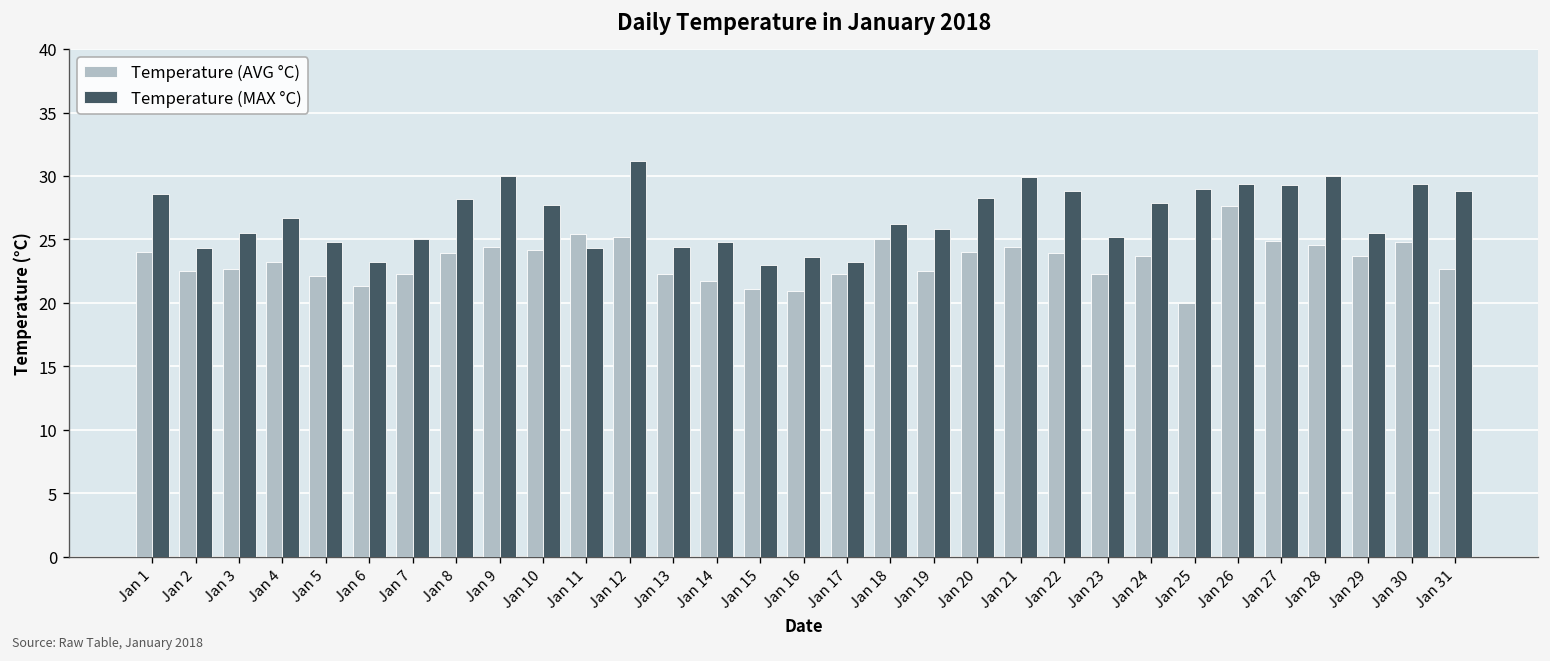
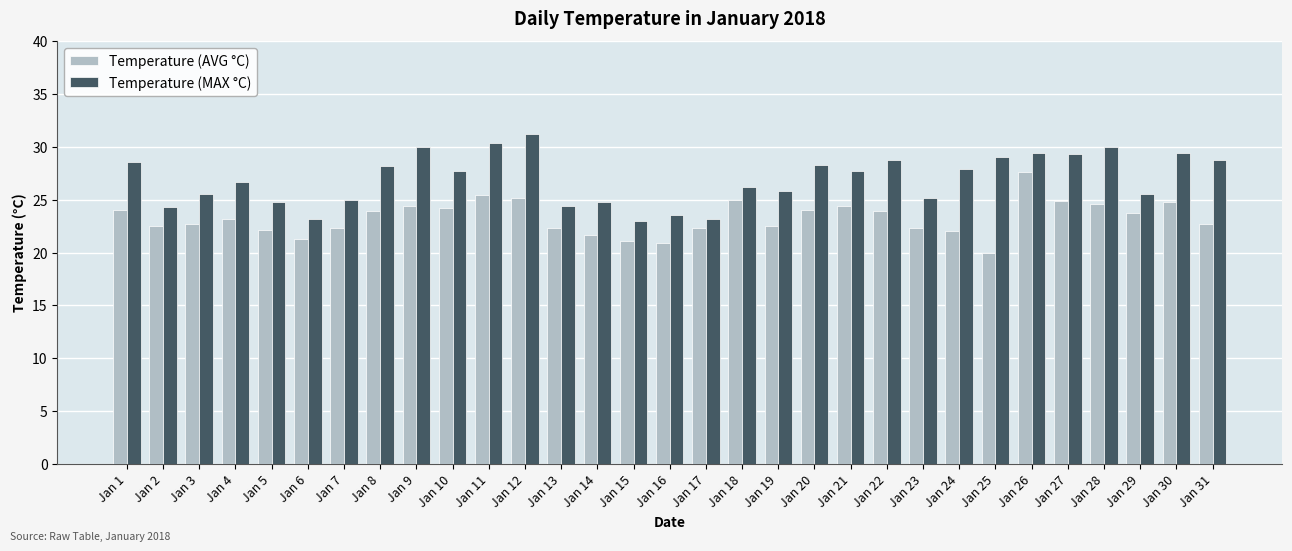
  {
    "Temperature (AVG °C)": {
      "Jan 1": 24.0,
      "Jan 2": 22.5,
      "Jan 3": 22.7,
      "Jan 4": 23.2,
      "Jan 5": 22.1,
      "Jan 6": 21.3,
      "Jan 7": 22.3,
      "Jan 8": 23.9,
      "Jan 9": 24.4,
      "Jan 10": 24.2,
      "Jan 11": 25.4,
      "Jan 12": 25.2,
      "Jan 13": 22.3,
      "Jan 14": 21.7,
      "Jan 15": 21.1,
      "Jan 16": 20.9,
      "Jan 17": 22.3,
      "Jan 18": 25.0,
      "Jan 19": 22.5,
      "Jan 20": 24.0,
      "Jan 21": 24.4,
      "Jan 22": 23.9,
      "Jan 23": 22.3,
-     "Jan 24": 23.7,
+     "Jan 24": 22.0,
      "Jan 25": 20.0,
      "Jan 26": 27.6,
      "Jan 27": 24.9,
      "Jan 28": 24.6,
      "Jan 29": 23.7,
      "Jan 30": 24.8,
      "Jan 31": 22.7
    },
    "Temperature (MAX °C)": {
      "Jan 1": 28.6,
      "Jan 2": 24.3,
      "Jan 3": 25.5,
      "Jan 4": 26.7,
      "Jan 5": 24.8,
      "Jan 6": 23.2,
      "Jan 7": 25.0,
      "Jan 8": 28.2,
      "Jan 9": 30.0,
      "Jan 10": 27.7,
-     "Jan 11": 24.3,
+     "Jan 11": 30.4,
      "Jan 12": 31.2,
      "Jan 13": 24.4,
      "Jan 14": 24.8,
      "Jan 15": 23.0,
      "Jan 16": 23.6,
      "Jan 17": 23.2,
      "Jan 18": 26.2,
      "Jan 19": 25.8,
      "Jan 20": 28.3,
-     "Jan 21": 29.9,
+     "Jan 21": 27.7,
      "Jan 22": 28.8,
      "Jan 23": 25.2,
      "Jan 24": 27.9,
      "Jan 25": 29.0,
      "Jan 26": 29.4,
      "Jan 27": 29.3,
      "Jan 28": 30.0,
      "Jan 29": 25.5,
      "Jan 30": 29.4,
      "Jan 31": 28.8
    }
  }
